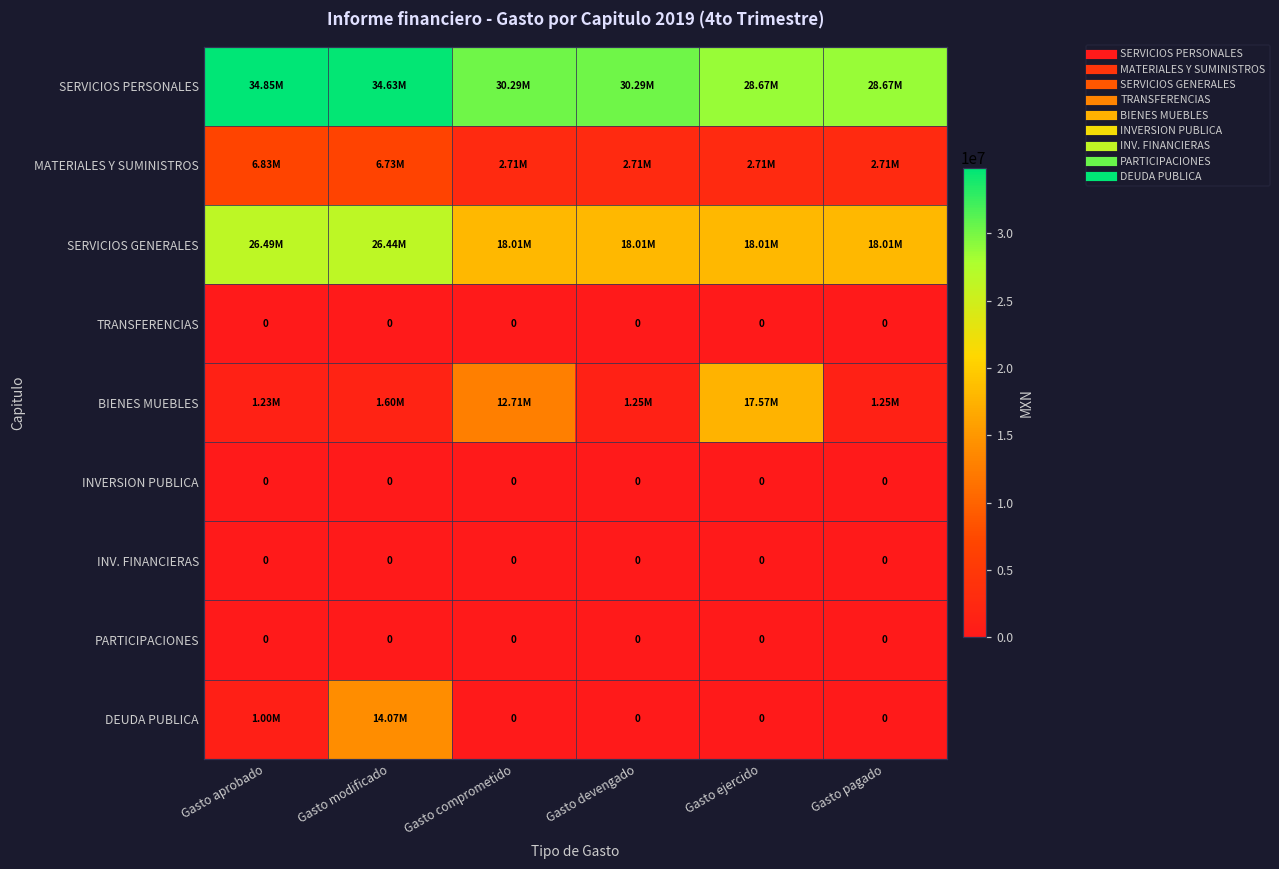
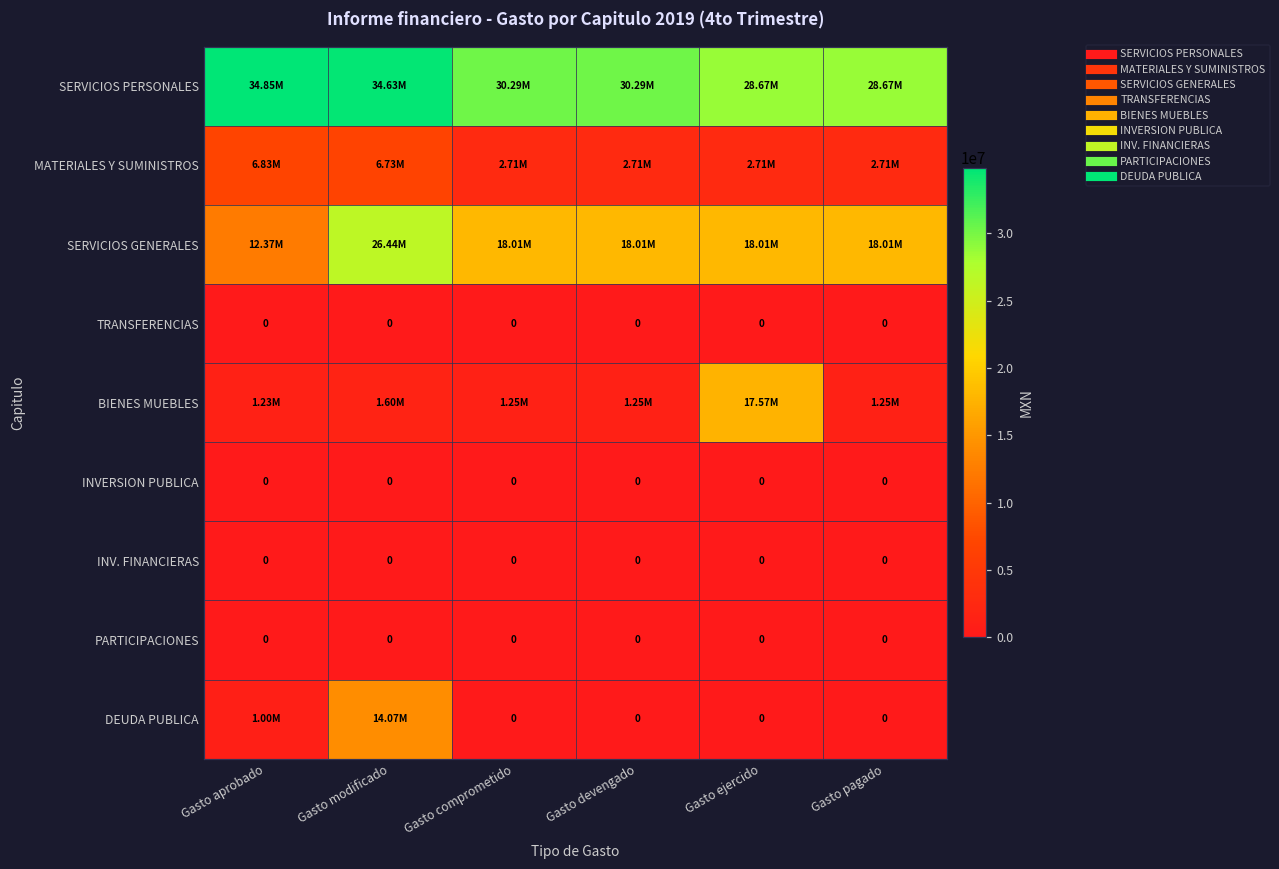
  {
    "SERVICIOS PERSONALES": {
      "Gasto aprobado": "34.85M",
      "Gasto modificado": "34.63M",
      "Gasto comprometido": "30.29M",
      "Gasto devengado": "30.29M",
      "Gasto ejercido": "28.67M",
      "Gasto pagado": "28.67M"
    },
    "MATERIALES Y SUMINISTROS": {
      "Gasto aprobado": "6.83M",
      "Gasto modificado": "6.73M",
      "Gasto comprometido": "2.71M",
      "Gasto devengado": "2.71M",
      "Gasto ejercido": "2.71M",
      "Gasto pagado": "2.71M"
    },
    "SERVICIOS GENERALES": {
-     "Gasto aprobado": "26.49M",
+     "Gasto aprobado": "12.37M",
      "Gasto modificado": "26.44M",
      "Gasto comprometido": "18.01M",
      "Gasto devengado": "18.01M",
      "Gasto ejercido": "18.01M",
      "Gasto pagado": "18.01M"
    },
    "TRANSFERENCIAS": {
      "Gasto aprobado": "0",
      "Gasto modificado": "0",
      "Gasto comprometido": "0",
      "Gasto devengado": "0",
      "Gasto ejercido": "0",
      "Gasto pagado": "0"
    },
    "BIENES MUEBLES": {
      "Gasto aprobado": "1.23M",
      "Gasto modificado": "1.60M",
-     "Gasto comprometido": "12.71M",
+     "Gasto comprometido": "1.25M",
      "Gasto devengado": "1.25M",
      "Gasto ejercido": "17.57M",
      "Gasto pagado": "1.25M"
    },
    "INVERSION PUBLICA": {
      "Gasto aprobado": "0",
      "Gasto modificado": "0",
      "Gasto comprometido": "0",
      "Gasto devengado": "0",
      "Gasto ejercido": "0",
      "Gasto pagado": "0"
    },
    "INV. FINANCIERAS": {
      "Gasto aprobado": "0",
      "Gasto modificado": "0",
      "Gasto comprometido": "0",
      "Gasto devengado": "0",
      "Gasto ejercido": "0",
      "Gasto pagado": "0"
    },
    "PARTICIPACIONES": {
      "Gasto aprobado": "0",
      "Gasto modificado": "0",
      "Gasto comprometido": "0",
      "Gasto devengado": "0",
      "Gasto ejercido": "0",
      "Gasto pagado": "0"
    },
    "DEUDA PUBLICA": {
      "Gasto aprobado": "1.00M",
      "Gasto modificado": "14.07M",
      "Gasto comprometido": "0",
      "Gasto devengado": "0",
      "Gasto ejercido": "0",
      "Gasto pagado": "0"
    }
  }
